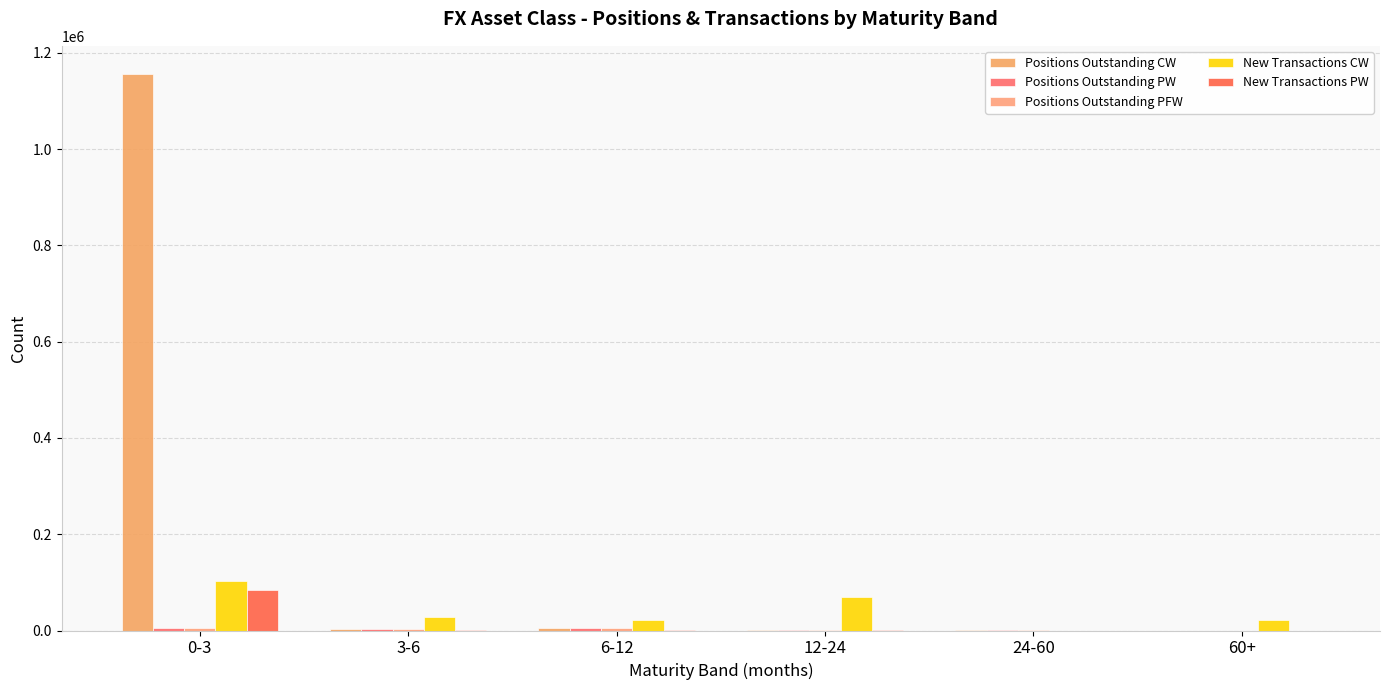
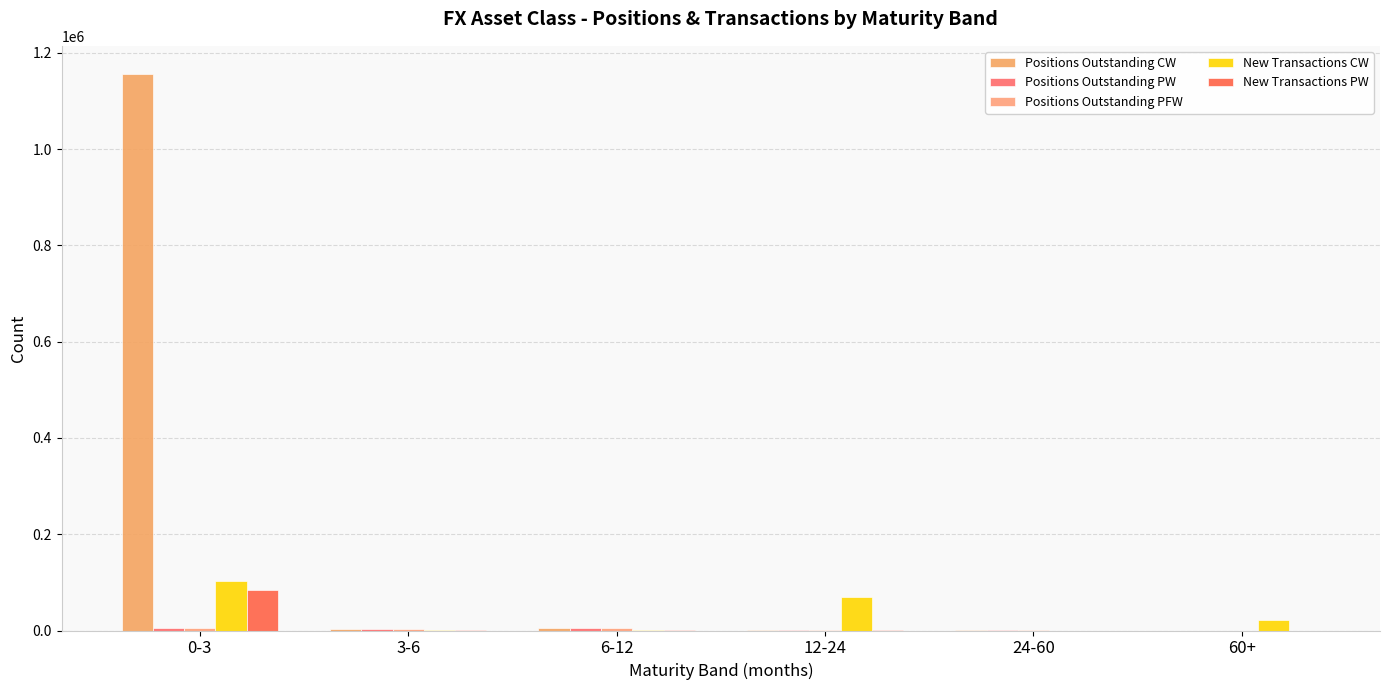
  {
    "New Transactions CW": {
      "0-3": 100000,
-     "3-6": 30000,
-     "6-12": 20000,
+     "3-6": 0,
+     "6-12": 0,
      "12-24": 70000,
      "24-60": 0,
      "60+": 20000
    }
  }
